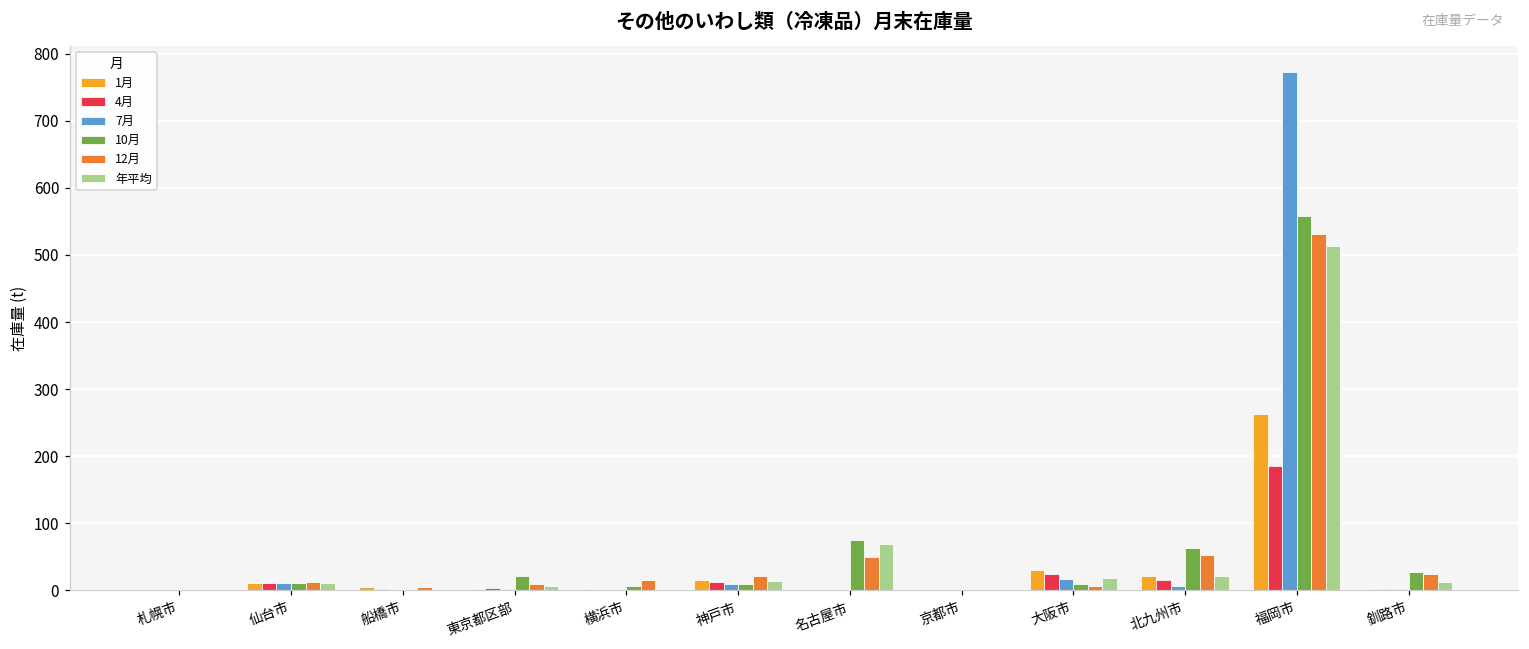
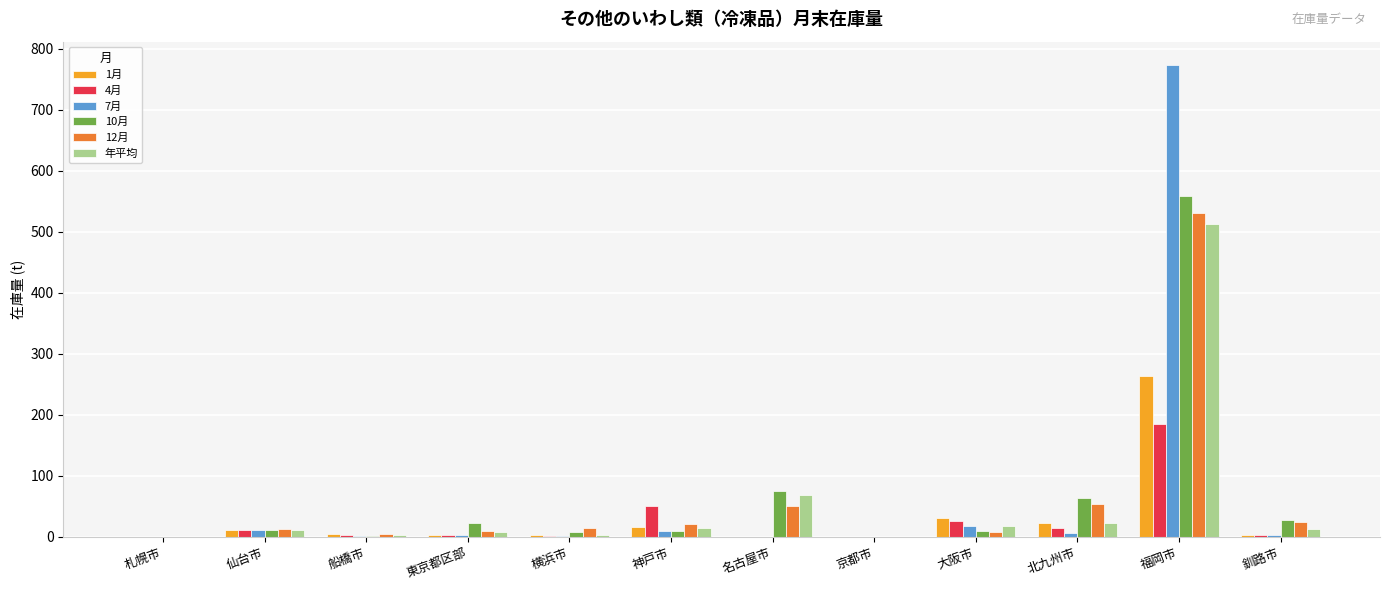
  {
    "4月": {
      "札幌市": 0,
      "仙台市": 10,
-     "神戸市": 10,
+     "神戸市": 50,
      "名古屋市": 0,
      "京都市": 0,
      "大阪市": 30,
      "北九州市": 20,
      "福岡市": 190
    },
    "7月": {
      "札幌市": 0,
      "仙台市": 10,
      "神戸市": 10,
      "名古屋市": 0,
      "京都市": 0,
      "大阪市": 20,
      "北九州市": 10,
      "福岡市": 770
    },
    "10月": {
      "札幌市": 0,
      "仙台市": 10,
      "東京都区部": 20,
      "横浜市": 10,
      "神戸市": 10,
      "名古屋市": 80,
      "京都市": 0,
      "大阪市": 10,
      "北九州市": 60,
      "福岡市": 560,
      "釧路市": 30
    },
    "年平均": {
      "札幌市": 0,
      "仙台市": 10,
      "東京都区部": 10,
      "神戸市": 10,
      "名古屋市": 70,
      "京都市": 0,
      "大阪市": 20,
      "北九州市": 20,
      "福岡市": 510,
      "釧路市": 10
    }
  }
